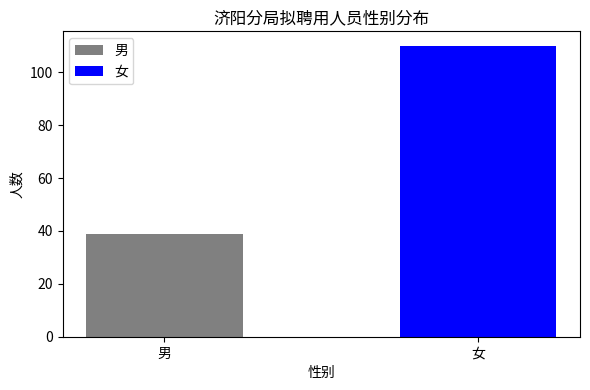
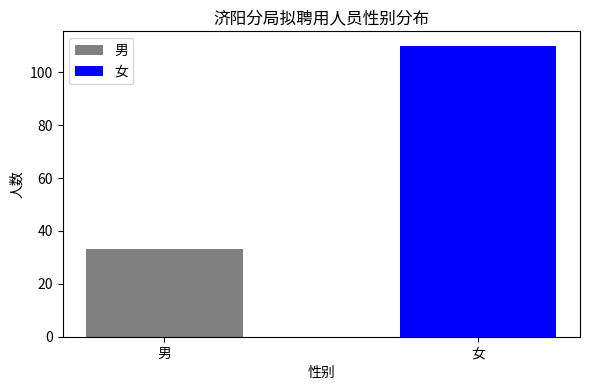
  {
-   "男": 39,
+   "男": 33,
    "女": 110
  }
